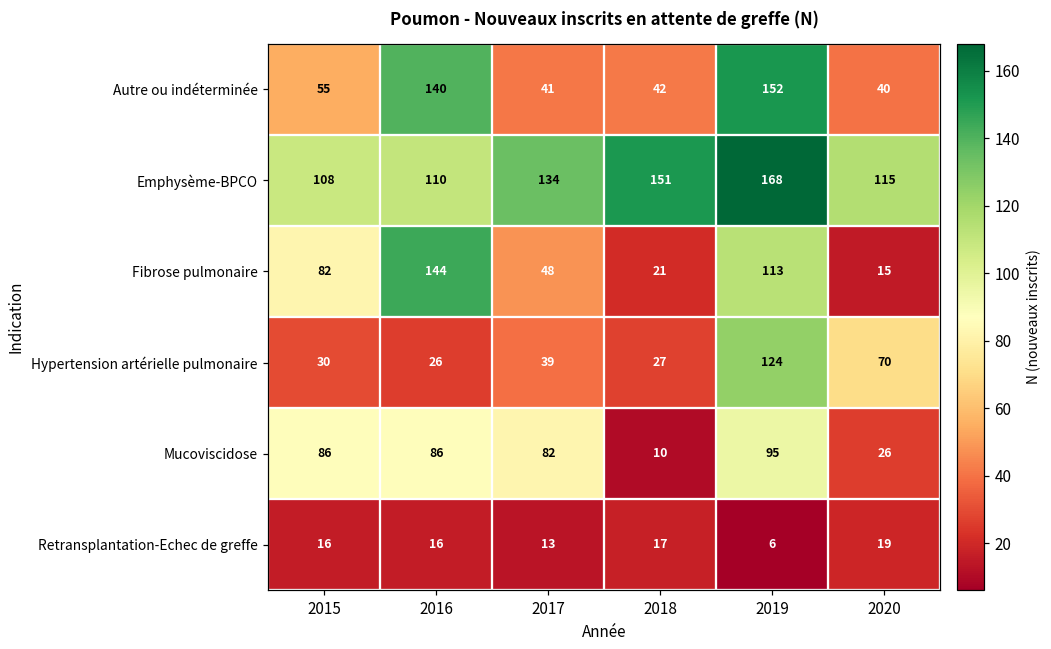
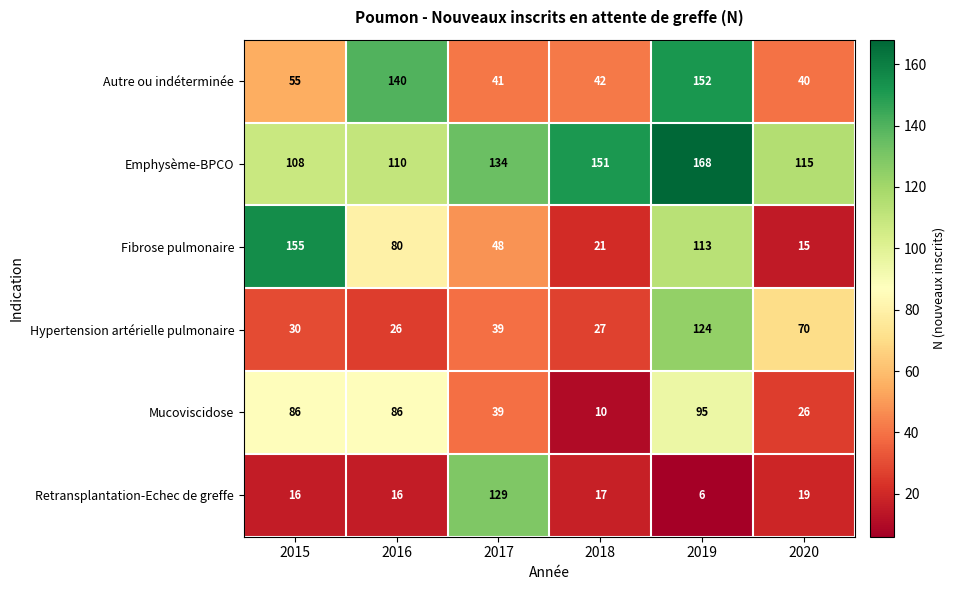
  {
    "Autre ou indéterminée": {
      "2015": 55,
      "2016": 140,
      "2017": 41,
      "2018": 42,
      "2019": 152,
      "2020": 40
    },
    "Emphysème-BPCO": {
      "2015": 108,
      "2016": 110,
      "2017": 134,
      "2018": 151,
      "2019": 168,
      "2020": 115
    },
    "Fibrose pulmonaire": {
-     "2015": 82,
-     "2016": 144,
+     "2015": 155,
+     "2016": 80,
      "2017": 48,
      "2018": 21,
      "2019": 113,
      "2020": 15
    },
    "Hypertension artérielle pulmonaire": {
      "2015": 30,
      "2016": 26,
      "2017": 39,
      "2018": 27,
      "2019": 124,
      "2020": 70
    },
    "Mucoviscidose": {
      "2015": 86,
      "2016": 86,
-     "2017": 82,
+     "2017": 39,
      "2018": 10,
      "2019": 95,
      "2020": 26
    },
    "Retransplantation-Echec de greffe": {
      "2015": 16,
      "2016": 16,
-     "2017": 13,
+     "2017": 129,
      "2018": 17,
      "2019": 6,
      "2020": 19
    }
  }
